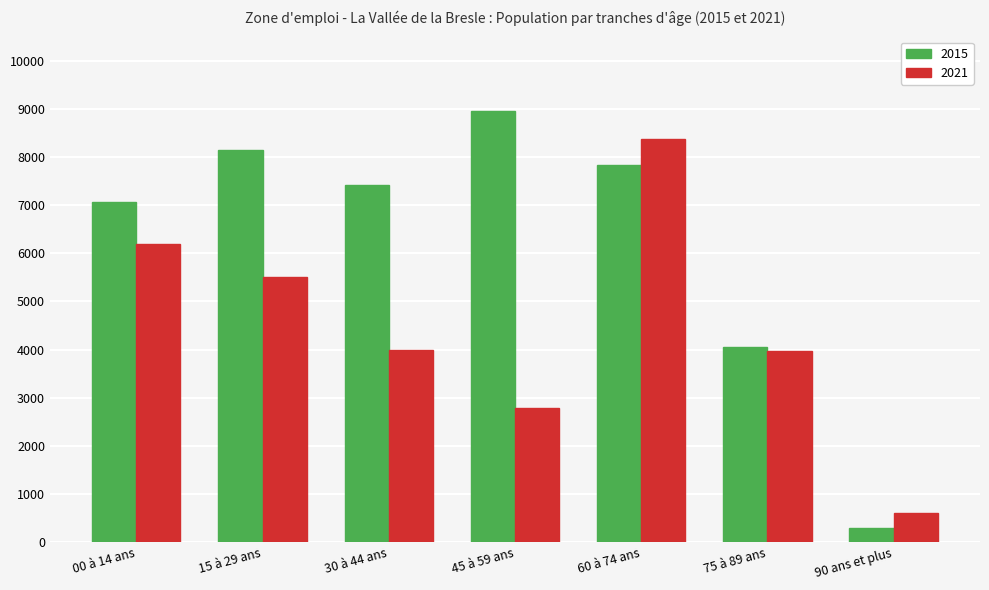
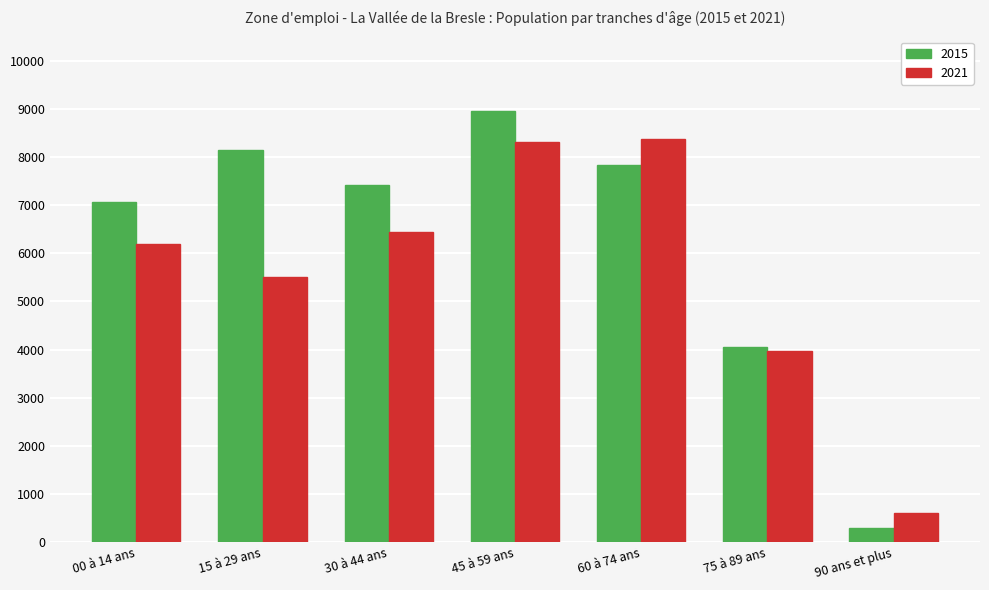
  {
    "2015": {
      "00 à 14 ans": 7100,
      "15 à 29 ans": 8100,
      "30 à 44 ans": 7400,
      "45 à 59 ans": 9000,
      "60 à 74 ans": 7800,
      "75 à 89 ans": 4000,
      "90 ans et plus": 300
    },
    "2021": {
      "00 à 14 ans": 6200,
      "15 à 29 ans": 5500,
-     "30 à 44 ans": 4000,
-     "45 à 59 ans": 2800,
+     "30 à 44 ans": 6400,
+     "45 à 59 ans": 8300,
      "60 à 74 ans": 8400,
      "75 à 89 ans": 4000,
      "90 ans et plus": 600
    }
  }
